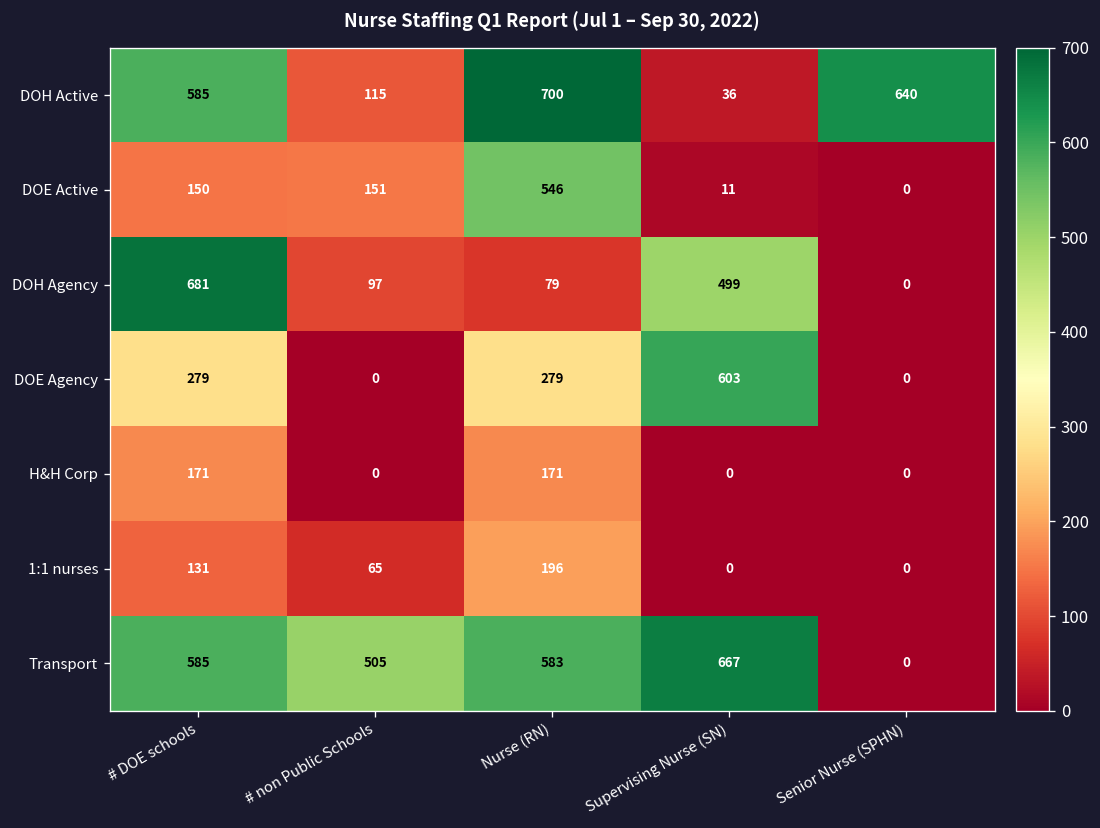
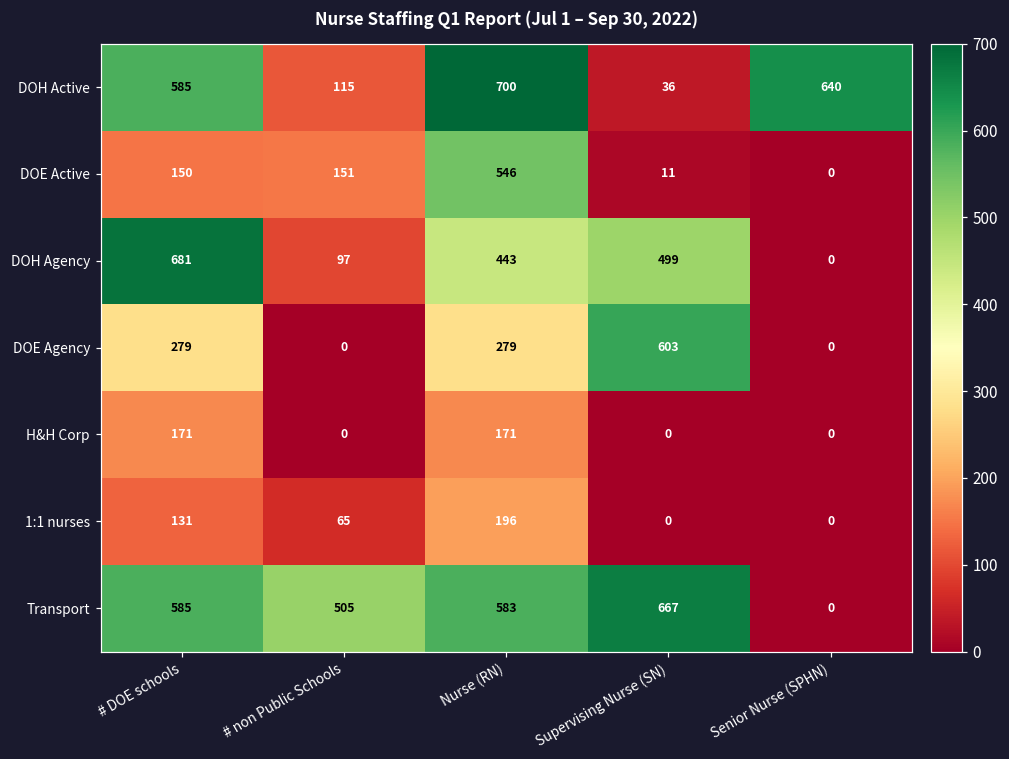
  {
    "DOH Active": {
      "# DOE schools": 585,
      "# non Public Schools": 115,
      "Nurse (RN)": 700,
      "Supervising Nurse (SN)": 36,
      "Senior Nurse (SPHN)": 640
    },
    "DOE Active": {
      "# DOE schools": 150,
      "# non Public Schools": 151,
      "Nurse (RN)": 546,
      "Supervising Nurse (SN)": 11,
      "Senior Nurse (SPHN)": 0
    },
    "DOH Agency": {
      "# DOE schools": 681,
      "# non Public Schools": 97,
-     "Nurse (RN)": 79,
+     "Nurse (RN)": 443,
      "Supervising Nurse (SN)": 499,
      "Senior Nurse (SPHN)": 0
    },
    "DOE Agency": {
      "# DOE schools": 279,
      "# non Public Schools": 0,
      "Nurse (RN)": 279,
      "Supervising Nurse (SN)": 603,
      "Senior Nurse (SPHN)": 0
    },
    "H&H Corp": {
      "# DOE schools": 171,
      "# non Public Schools": 0,
      "Nurse (RN)": 171,
      "Supervising Nurse (SN)": 0,
      "Senior Nurse (SPHN)": 0
    },
    "1:1 nurses": {
      "# DOE schools": 131,
      "# non Public Schools": 65,
      "Nurse (RN)": 196,
      "Supervising Nurse (SN)": 0,
      "Senior Nurse (SPHN)": 0
    },
    "Transport": {
      "# DOE schools": 585,
      "# non Public Schools": 505,
      "Nurse (RN)": 583,
      "Supervising Nurse (SN)": 667,
      "Senior Nurse (SPHN)": 0
    }
  }
